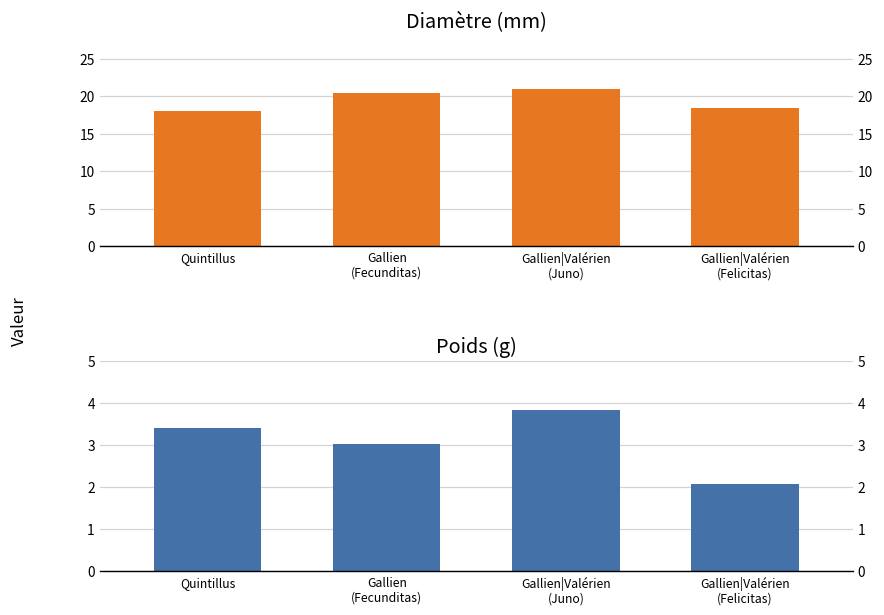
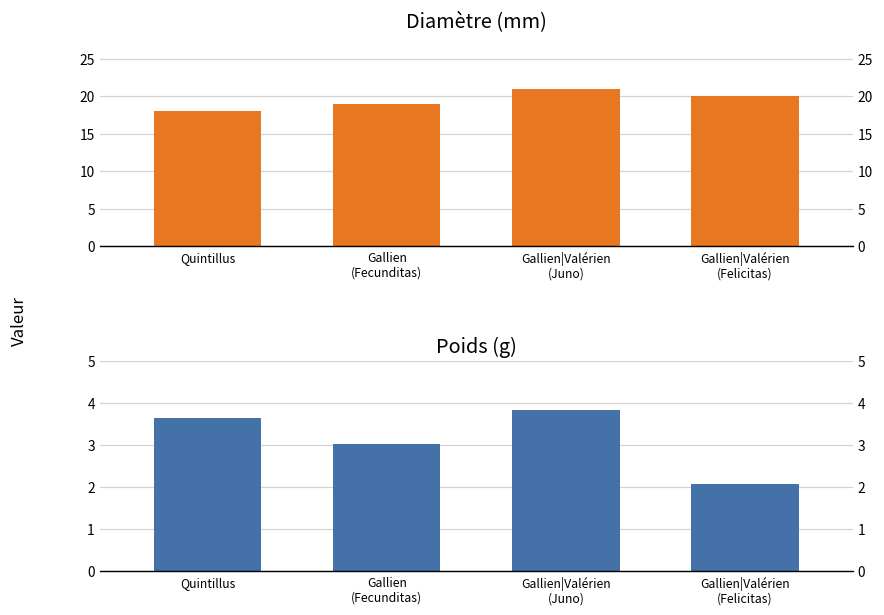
  {
    "Diamètre (mm)": {
      "Quintillus": 18,
-     "Gallien (Fecunditas)": 21,
+     "Gallien (Fecunditas)": 19,
      "Gallien|Valérien (Juno)": 21,
-     "Gallien|Valérien (Felicitas)": 19
+     "Gallien|Valérien (Felicitas)": 20
    },
    "Poids (g)": {
-     "Quintillus": 3.4,
+     "Quintillus": 3.7,
      "Gallien (Fecunditas)": 3.0,
      "Gallien|Valérien (Juno)": 3.8,
      "Gallien|Valérien (Felicitas)": 2.1
    }
  }
